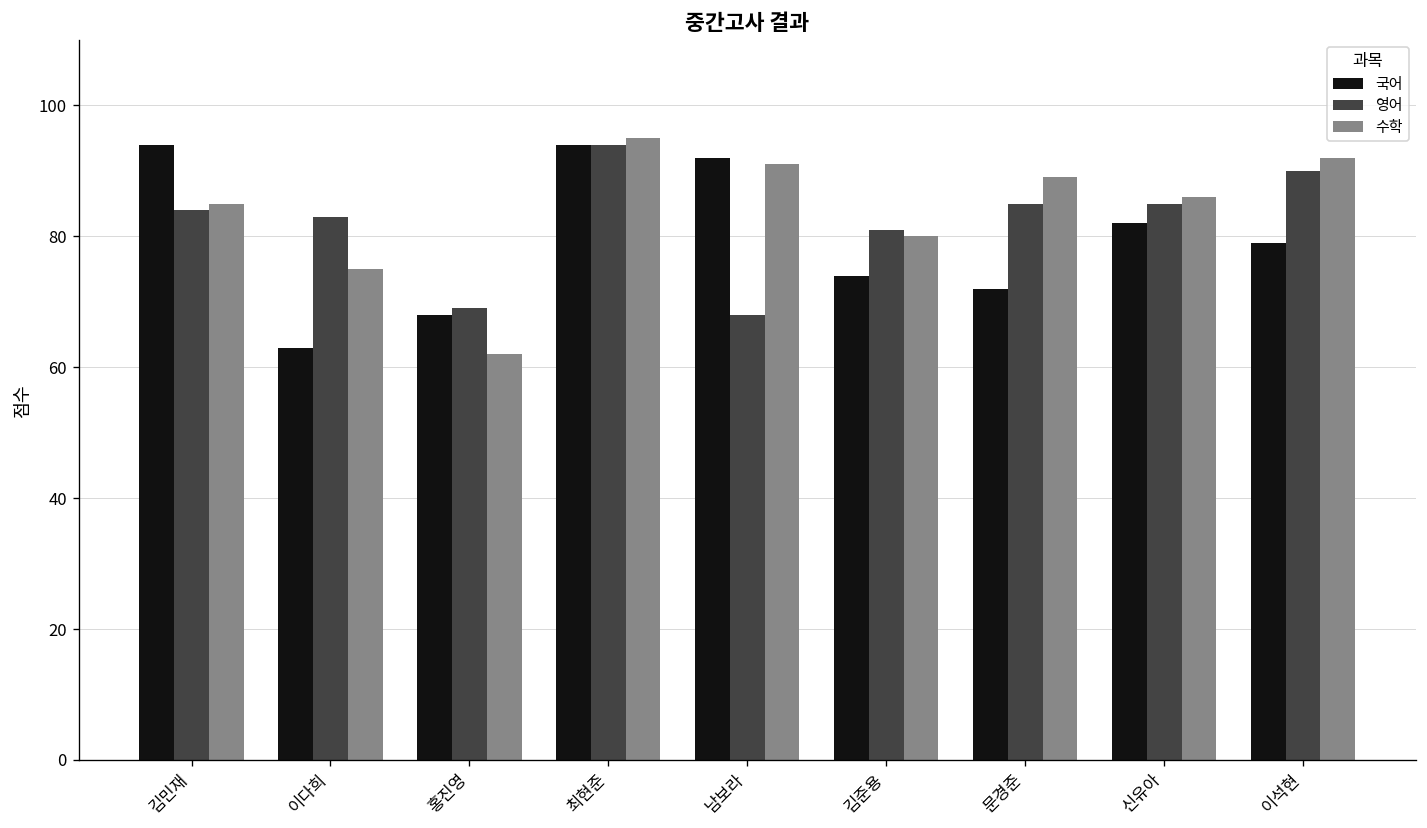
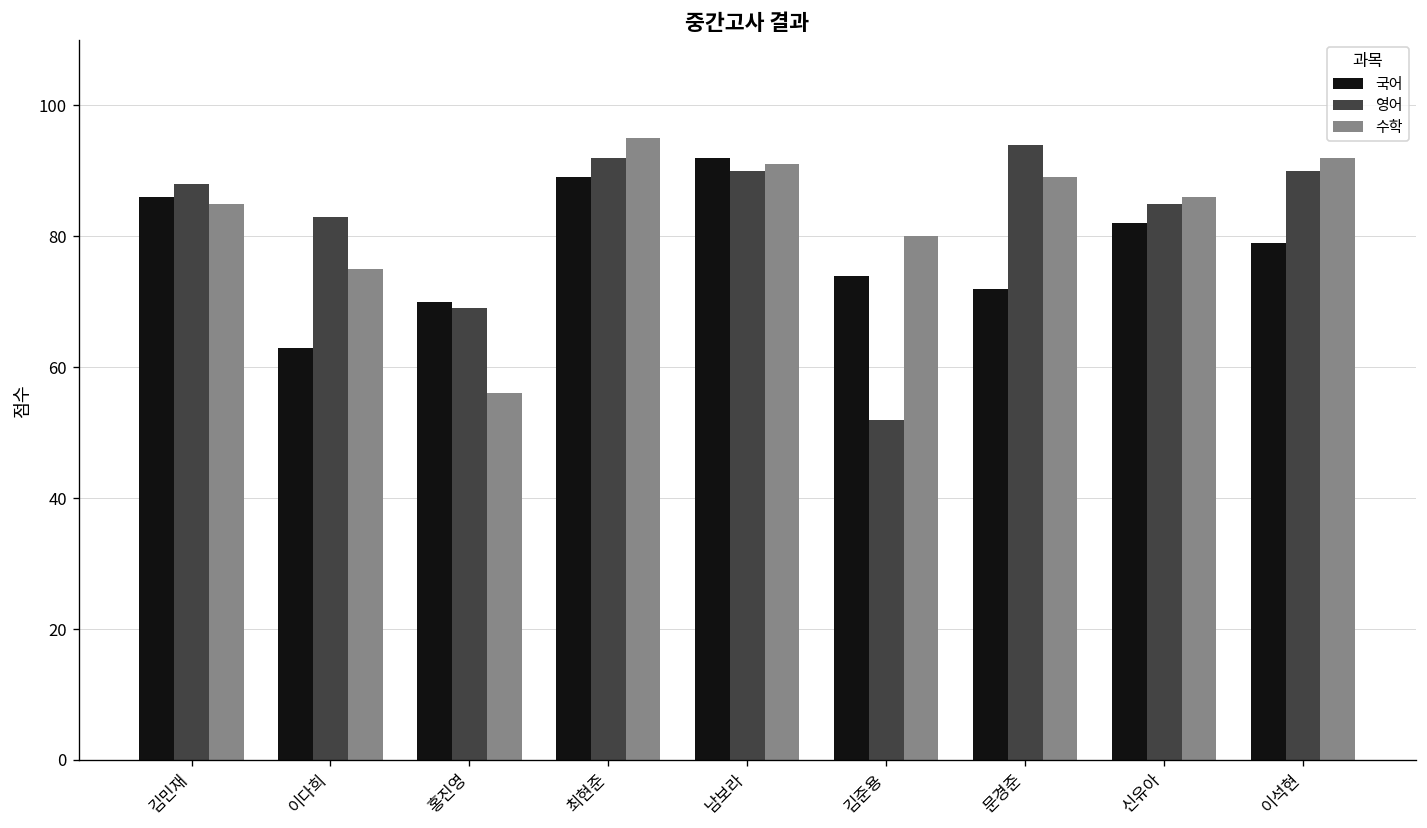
  {
    "국어": {
-     "김민재": 94,
+     "김민재": 86,
      "이다희": 63,
-     "홍진영": 68,
-     "최현준": 94,
+     "홍진영": 70,
+     "최현준": 89,
      "남보라": 92,
      "김준용": 74,
      "문경준": 72,
      "신유아": 82,
      "이석현": 79
    },
    "영어": {
-     "김민재": 84,
+     "김민재": 88,
      "이다희": 83,
      "홍진영": 69,
-     "최현준": 94,
-     "남보라": 68,
-     "김준용": 81,
-     "문경준": 85,
+     "최현준": 92,
+     "남보라": 90,
+     "김준용": 52,
+     "문경준": 94,
      "신유아": 85,
      "이석현": 90
    },
    "수학": {
      "김민재": 85,
      "이다희": 75,
-     "홍진영": 62,
+     "홍진영": 56,
      "최현준": 95,
      "남보라": 91,
      "김준용": 80,
      "문경준": 89,
      "신유아": 86,
      "이석현": 92
    }
  }
